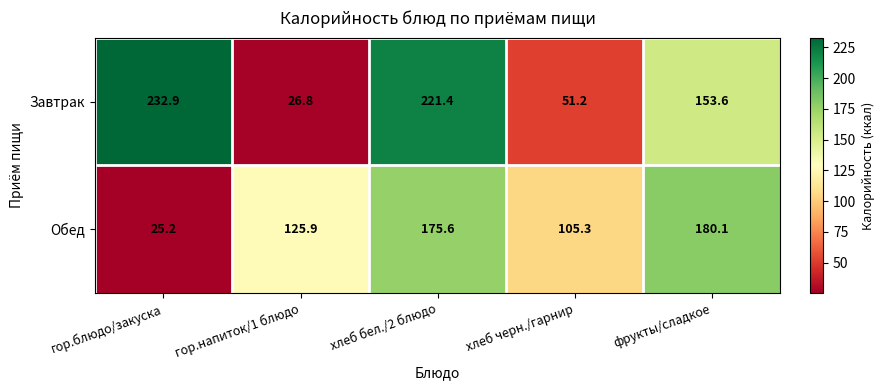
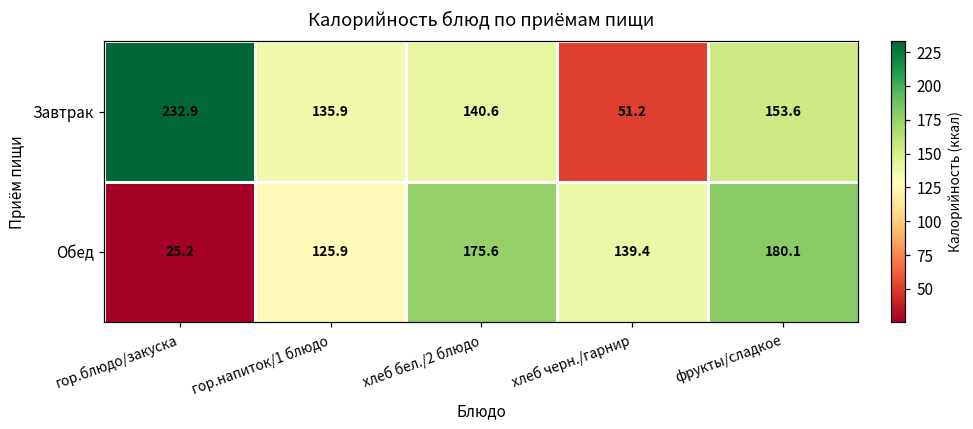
  {
    "Завтрак": {
      "гор.блюдо/закуска": 232.9,
-     "гор.напиток/1 блюдо": 26.8,
-     "хлеб бел./2 блюдо": 221.4,
+     "гор.напиток/1 блюдо": 135.9,
+     "хлеб бел./2 блюдо": 140.6,
      "хлеб черн./гарнир": 51.2,
      "фрукты/сладкое": 153.6
    },
    "Обед": {
      "гор.блюдо/закуска": 25.2,
      "гор.напиток/1 блюдо": 125.9,
      "хлеб бел./2 блюдо": 175.6,
-     "хлеб черн./гарнир": 105.3,
+     "хлеб черн./гарнир": 139.4,
      "фрукты/сладкое": 180.1
    }
  }
